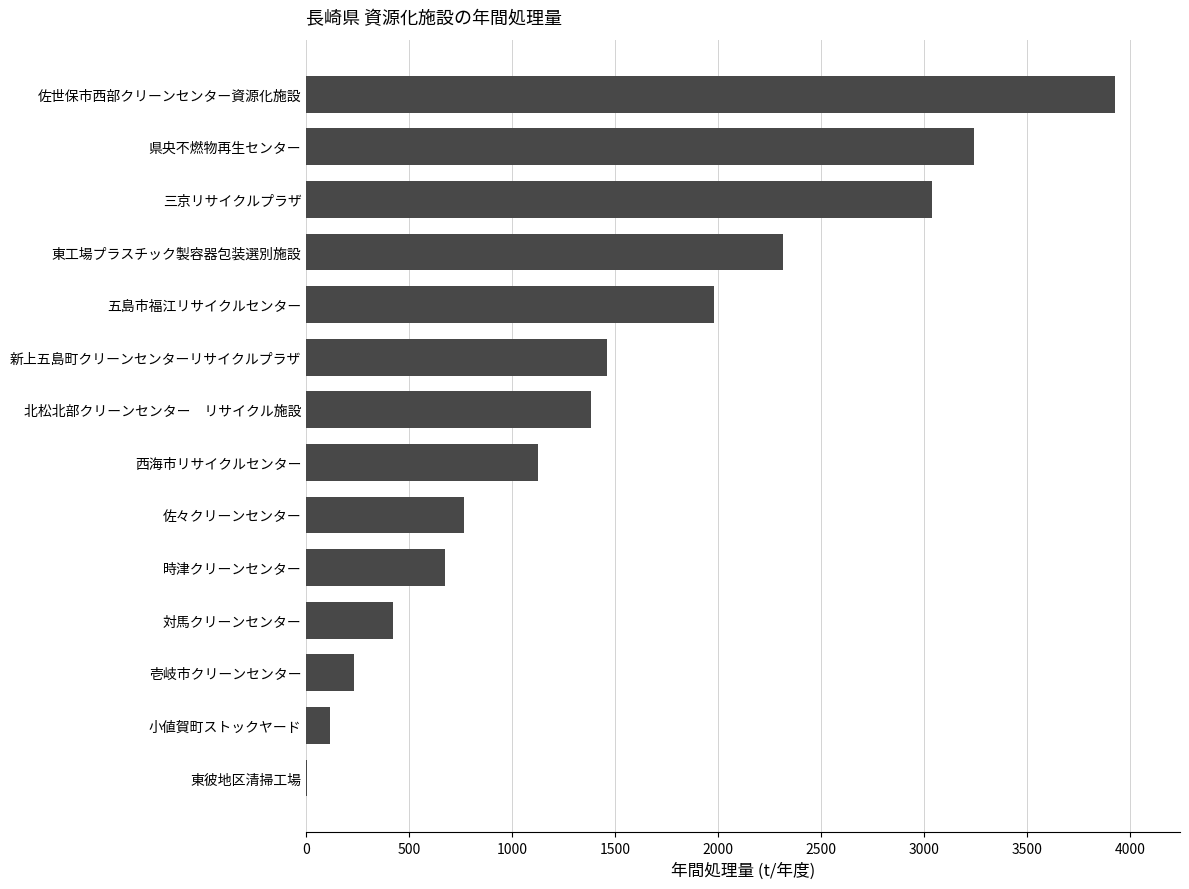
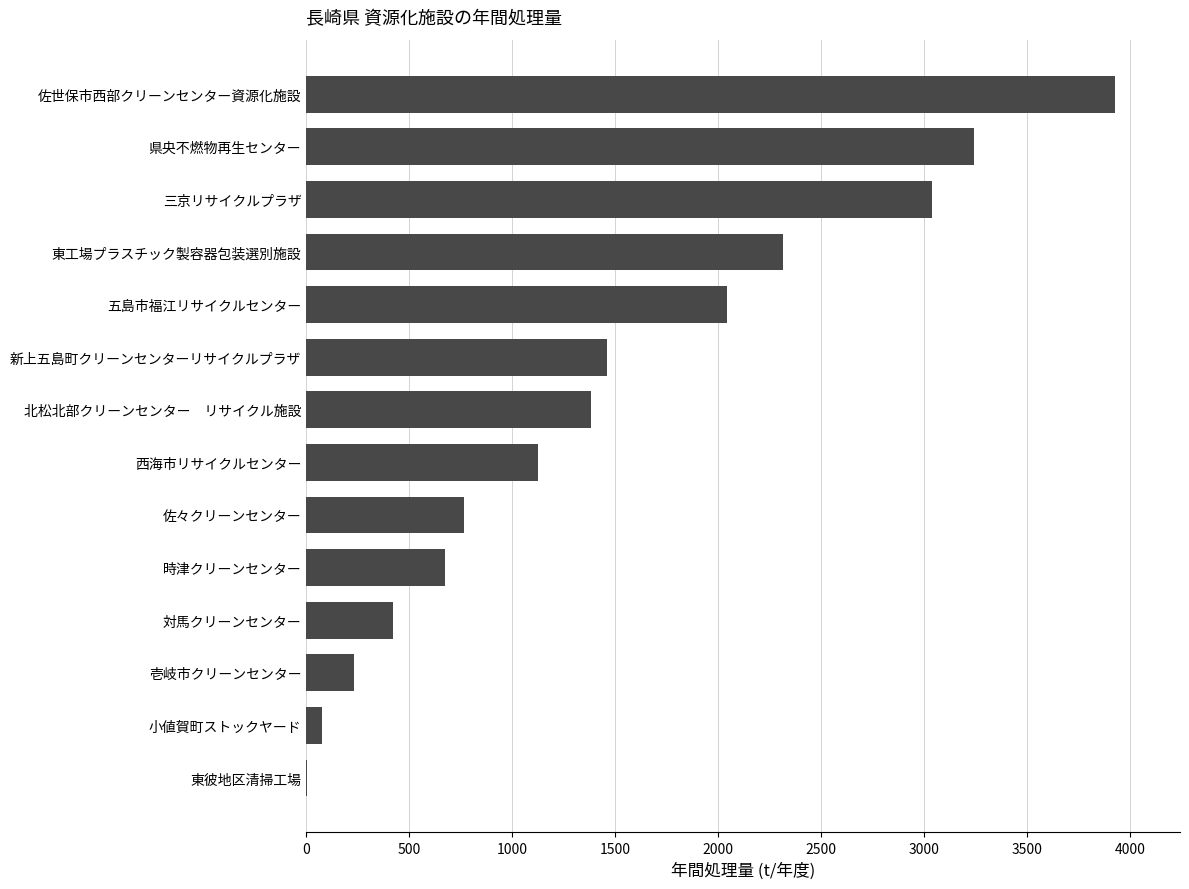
  {
    "佐世保市西部クリーンセンター資源化施設": 3930,
    "県央不燃物再生センター": 3240,
    "三京リサイクルプラザ": 3040,
    "東工場プラスチック製容器包装選別施設": 2320,
-   "五島市福江リサイクルセンター": 1980,
+   "五島市福江リサイクルセンター": 2040,
    "新上五島町クリーンセンターリサイクルプラザ": 1460,
    "北松北部クリーンセンター リサイクル施設": 1380,
    "西海市リサイクルセンター": 1130,
    "佐々クリーンセンター": 770,
    "時津クリーンセンター": 680,
    "対馬クリーンセンター": 420,
    "壱岐市クリーンセンター": 230,
-   "小値賀町ストックヤード": 120
+   "小値賀町ストックヤード": 80
  }
